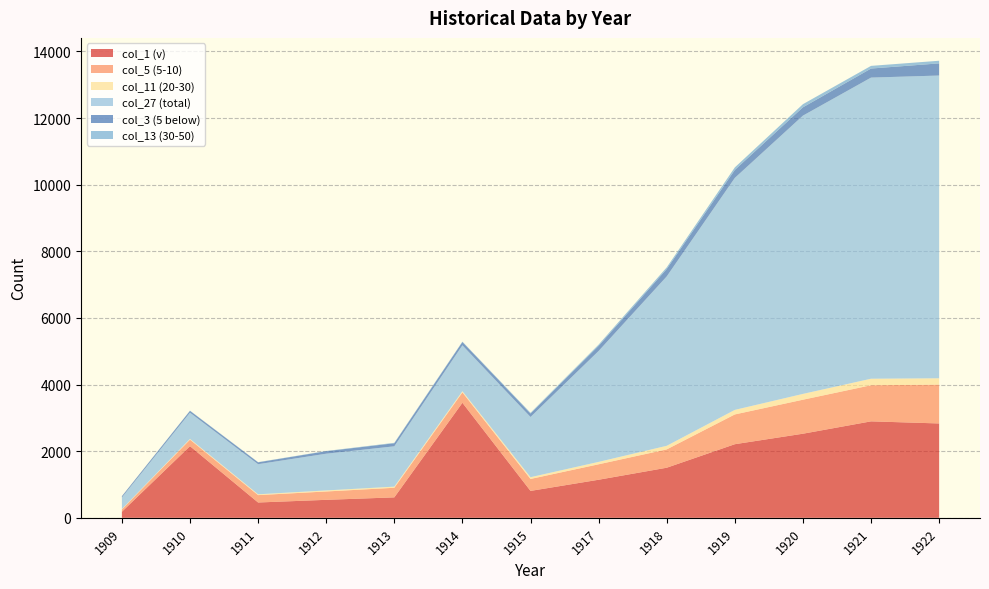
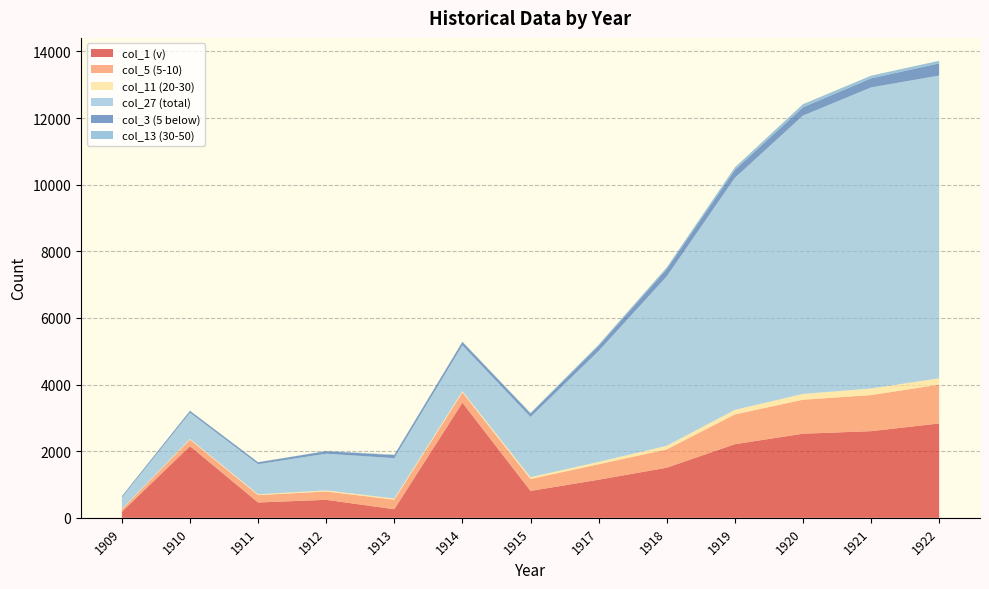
  {
    "col_1 (v)": {
      "1910": 2200,
      "1911": 500,
      "1912": 500,
-     "1913": 600,
+     "1913": 300,
      "1914": 3500,
      "1915": 800,
      "1917": 1100,
      "1918": 1500,
      "1919": 2200,
      "1920": 2500,
-     "1921": 2900,
+     "1921": 2600,
      "1922": 2800
    },
    "col_5 (5-10)": {
      "1918": 600,
      "1919": 900,
      "1920": 1000,
      "1921": 1100,
      "1922": 1200
    },
    "col_11 (20-30)": {
      "1918": 100,
      "1919": 100,
      "1920": 200,
      "1921": 200,
      "1922": 200
    },
    "col_3 (5 below)": {
      "1920": 300,
      "1921": 300,
      "1922": 400
    }
  }
